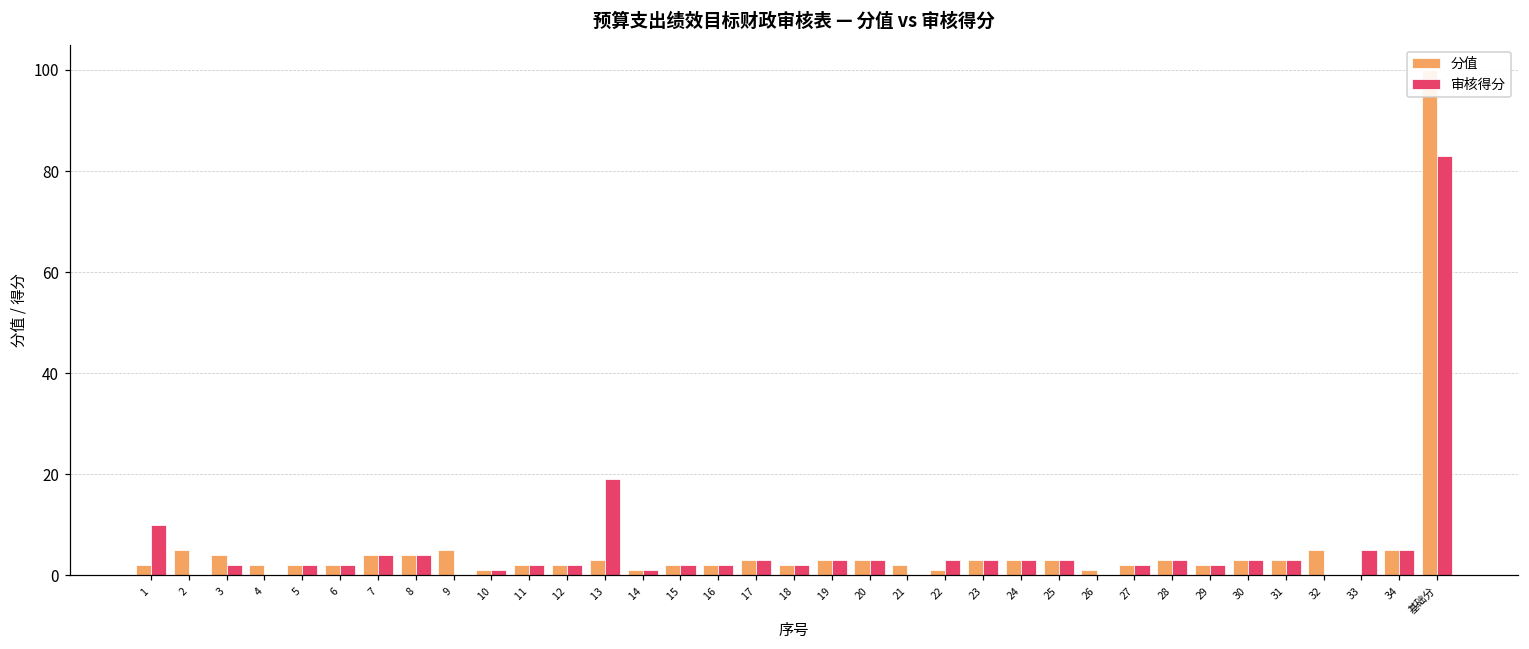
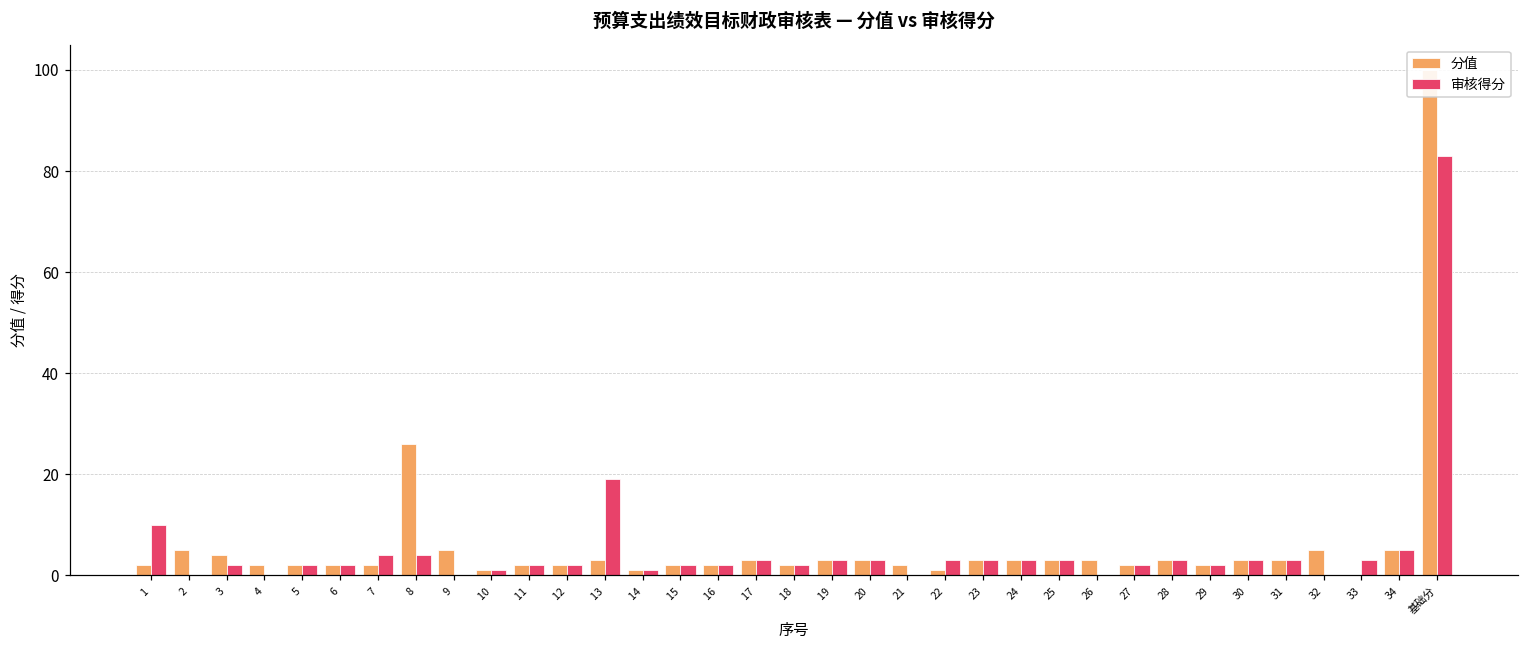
  {
    "分值": {
      "1": 2,
      "2": 5,
      "3": 4,
      "4": 2,
      "5": 2,
      "6": 2,
-     "7": 4,
-     "8": 4,
+     "7": 2,
+     "8": 26,
      "9": 5,
      "10": 1,
      "11": 2,
      "12": 2,
      "13": 3,
      "14": 1,
      "15": 2,
      "16": 2,
      "17": 3,
      "18": 2,
      "19": 3,
      "20": 3,
      "21": 2,
      "22": 1,
      "23": 3,
      "24": 3,
      "25": 3,
-     "26": 1,
+     "26": 3,
      "27": 2,
      "28": 3,
      "29": 2,
      "30": 3,
      "31": 3,
      "32": 5,
      "33": 0,
      "34": 5
    },
    "审核得分": {
      "1": 10,
      "2": 0,
      "3": 2,
      "4": 0,
      "5": 2,
      "6": 2,
      "7": 4,
      "8": 4,
      "9": 0,
      "10": 1,
      "11": 2,
      "12": 2,
      "13": 19,
      "14": 1,
      "15": 2,
      "16": 2,
      "17": 3,
      "18": 2,
      "19": 3,
      "20": 3,
      "21": 0,
      "22": 3,
      "23": 3,
      "24": 3,
      "25": 3,
      "26": 0,
      "27": 2,
      "28": 3,
      "29": 2,
      "30": 3,
      "31": 3,
      "32": 0,
-     "33": 5,
+     "33": 3,
      "34": 5,
      "基础分": 83
    }
  }
